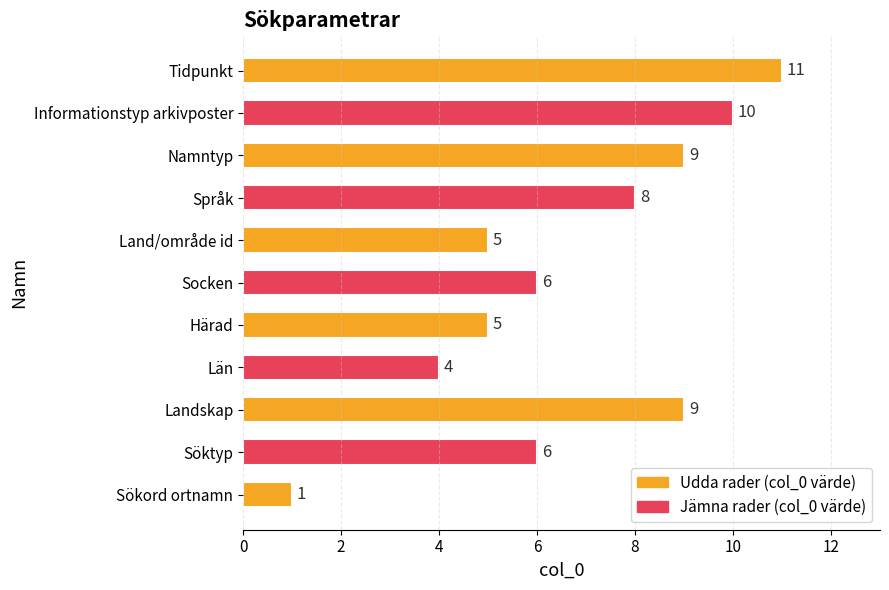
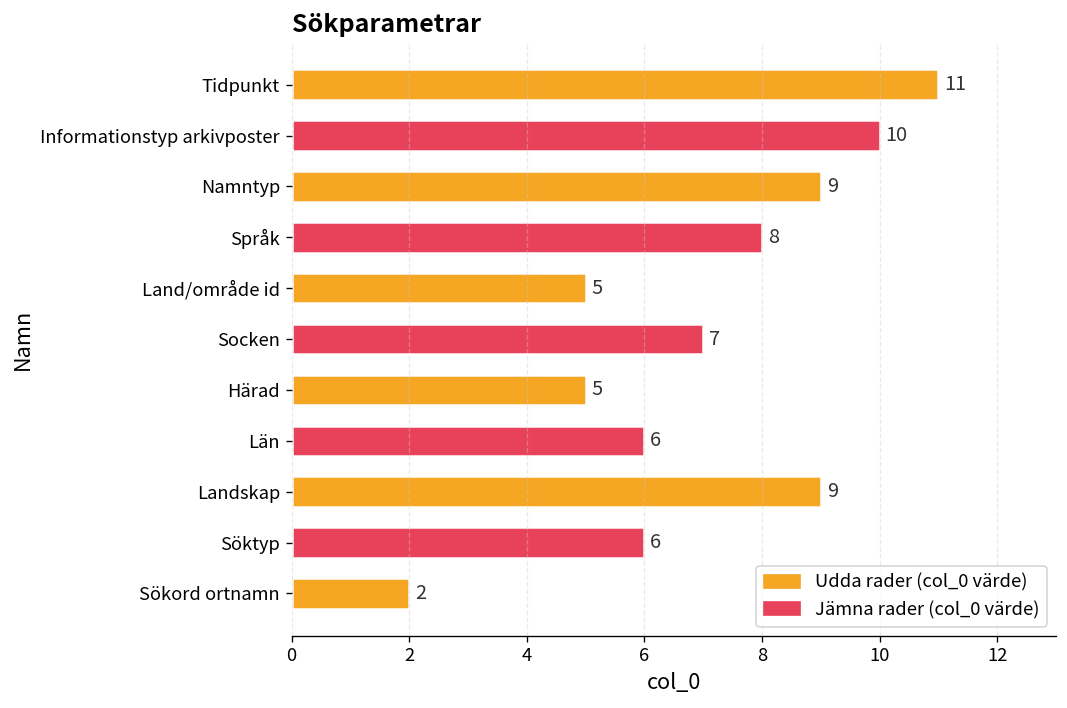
  {
    "Tidpunkt": 11,
    "Informationstyp arkivposter": 10,
    "Namntyp": 9,
    "Språk": 8,
    "Land/område id": 5,
-   "Socken": 6,
+   "Socken": 7,
    "Härad": 5,
-   "Län": 4,
+   "Län": 6,
    "Landskap": 9,
    "Söktyp": 6,
-   "Sökord ortnamn": 1
+   "Sökord ortnamn": 2
  }
